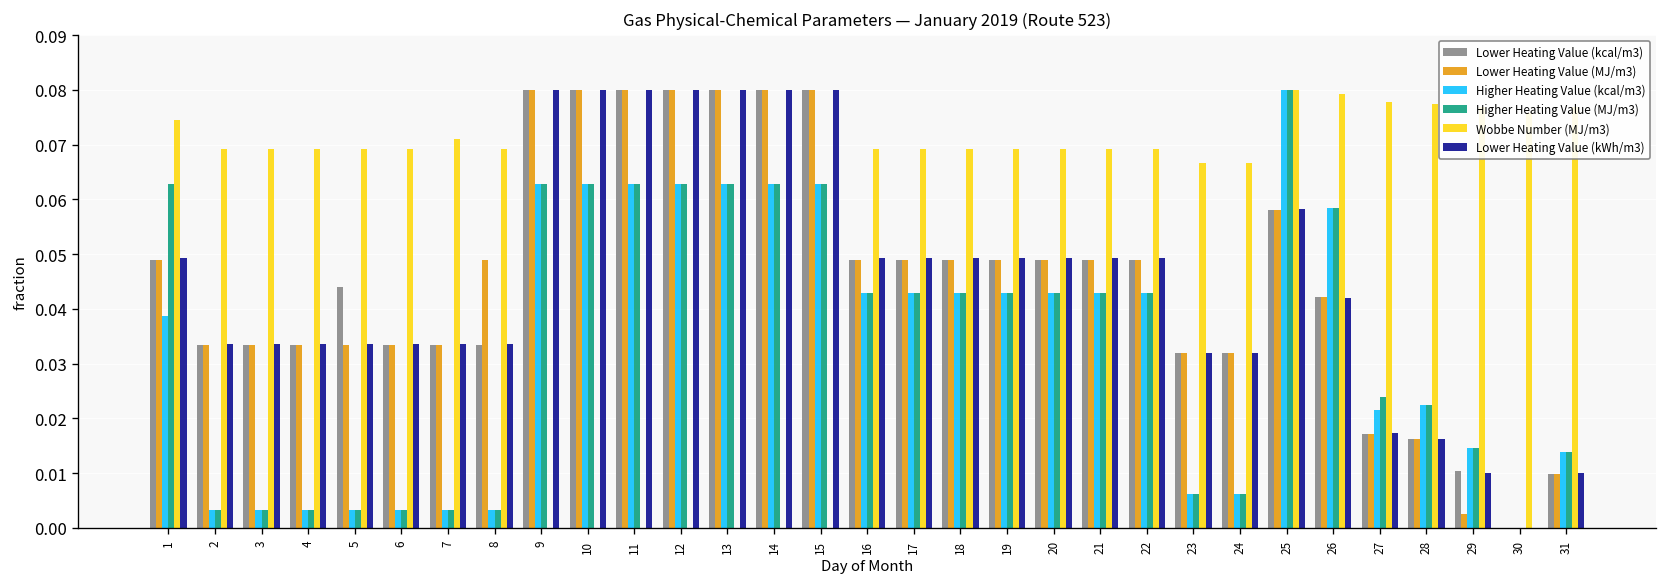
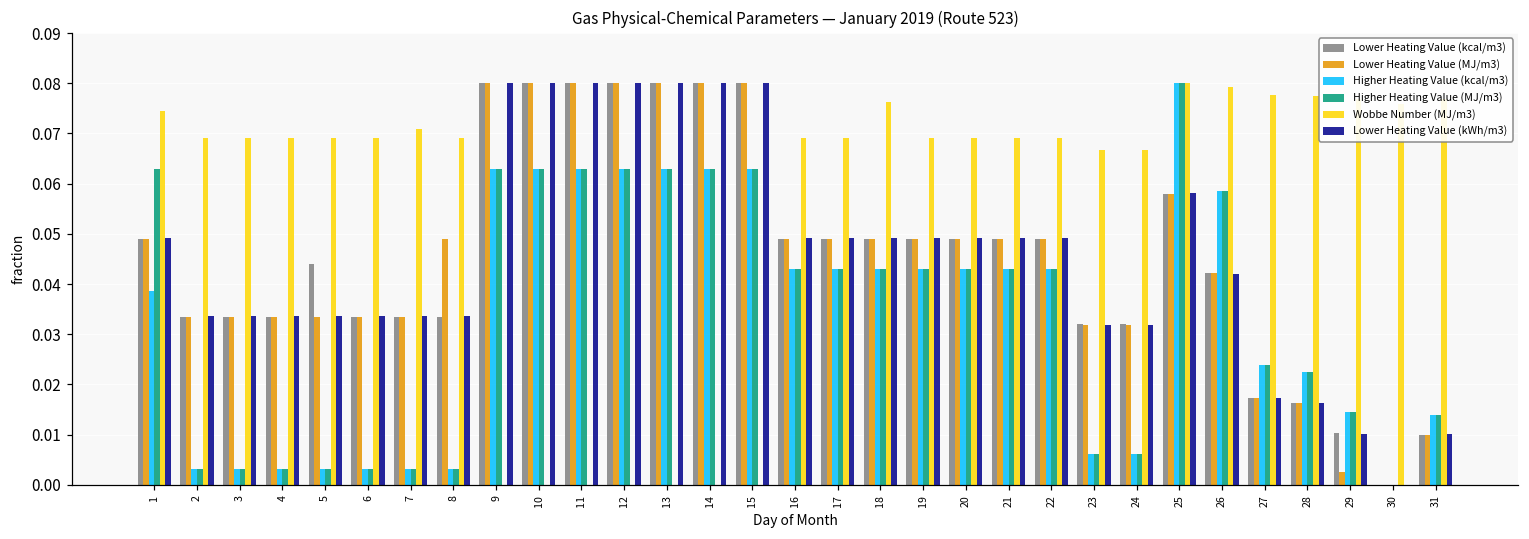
  {
    "Lower Heating Value (kcal/m3)": {
      "1": 0.049,
      "2": 0.033,
      "3": 0.033,
      "4": 0.033,
      "5": 0.044,
      "6": 0.033,
      "7": 0.033,
      "8": 0.033,
      "9": 0.080,
      "10": 0.080,
      "11": 0.080,
      "12": 0.080,
      "13": 0.080,
      "14": 0.080,
      "15": 0.080,
      "16": 0.049,
      "17": 0.049,
      "18": 0.049,
      "19": 0.049,
      "20": 0.049,
      "21": 0.049,
      "22": 0.049,
      "23": 0.032,
      "24": 0.032,
      "25": 0.058,
      "26": 0.042,
      "27": 0.017,
      "28": 0.016,
      "29": 0.010,
      "30": 0.000,
      "31": 0.010
    },
    "Lower Heating Value (MJ/m3)": {
      "1": 0.049,
      "2": 0.033,
      "3": 0.033,
      "4": 0.033,
      "5": 0.033,
      "6": 0.033,
      "7": 0.033,
      "8": 0.049,
      "9": 0.080,
      "10": 0.080,
      "11": 0.080,
      "12": 0.080,
      "13": 0.080,
      "14": 0.080,
      "15": 0.080,
      "16": 0.049,
      "17": 0.049,
      "18": 0.049,
      "19": 0.049,
      "20": 0.049,
      "21": 0.049,
      "22": 0.049,
      "23": 0.032,
      "24": 0.032,
      "25": 0.058,
      "26": 0.042,
      "27": 0.017,
      "28": 0.016,
      "29": 0.002,
      "30": 0.000,
      "31": 0.010
    },
    "Higher Heating Value (kcal/m3)": {
      "1": 0.039,
      "2": 0.003,
      "3": 0.003,
      "4": 0.003,
      "5": 0.003,
      "6": 0.003,
      "7": 0.003,
      "8": 0.003,
      "9": 0.063,
      "10": 0.063,
      "11": 0.063,
      "12": 0.063,
      "13": 0.063,
      "14": 0.063,
      "15": 0.063,
      "16": 0.043,
      "17": 0.043,
      "18": 0.043,
      "19": 0.043,
      "20": 0.043,
      "21": 0.043,
      "22": 0.043,
      "23": 0.006,
      "24": 0.006,
      "25": 0.080,
      "26": 0.059,
-     "27": 0.022,
+     "27": 0.024,
      "28": 0.022,
      "29": 0.015,
      "30": 0.000,
      "31": 0.014
    },
    "Higher Heating Value (MJ/m3)": {
      "1": 0.063,
      "2": 0.003,
      "3": 0.003,
      "4": 0.003,
      "5": 0.003,
      "6": 0.003,
      "7": 0.003,
      "8": 0.003,
      "9": 0.063,
      "10": 0.063,
      "11": 0.063,
      "12": 0.063,
      "13": 0.063,
      "14": 0.063,
      "15": 0.063,
      "16": 0.043,
      "17": 0.043,
      "18": 0.043,
      "19": 0.043,
      "20": 0.043,
      "21": 0.043,
      "22": 0.043,
      "23": 0.006,
      "24": 0.006,
      "25": 0.080,
      "26": 0.059,
      "27": 0.024,
      "28": 0.022,
      "29": 0.015,
      "30": 0.000,
      "31": 0.014
    },
    "Wobbe Number (MJ/m3)": {
      "1": 0.074,
      "2": 0.069,
      "3": 0.069,
      "4": 0.069,
      "5": 0.069,
      "6": 0.069,
      "7": 0.071,
      "8": 0.069,
      "9": 0.000,
      "10": 0.000,
      "11": 0.000,
      "12": 0.000,
      "13": 0.000,
      "14": 0.000,
      "15": 0.000,
      "16": 0.069,
      "17": 0.069,
-     "18": 0.069,
+     "18": 0.076,
      "19": 0.069,
      "20": 0.069,
      "21": 0.069,
      "22": 0.069,
      "23": 0.067,
      "24": 0.067,
      "25": 0.080,
      "26": 0.079,
      "27": 0.078,
      "28": 0.077
    },
    "Lower Heating Value (kWh/m3)": {
      "1": 0.049,
      "2": 0.034,
      "3": 0.034,
      "4": 0.034,
      "5": 0.034,
      "6": 0.034,
      "7": 0.034,
      "8": 0.034,
      "9": 0.080,
      "10": 0.080,
      "11": 0.080,
      "12": 0.080,
      "13": 0.080,
      "14": 0.080,
      "15": 0.080,
      "16": 0.049,
      "17": 0.049,
      "18": 0.049,
      "19": 0.049,
      "20": 0.049,
      "21": 0.049,
      "22": 0.049,
      "23": 0.032,
      "24": 0.032,
      "25": 0.058,
      "26": 0.042,
      "27": 0.017,
      "28": 0.016,
      "29": 0.010,
      "30": 0.000,
      "31": 0.010
    }
  }
